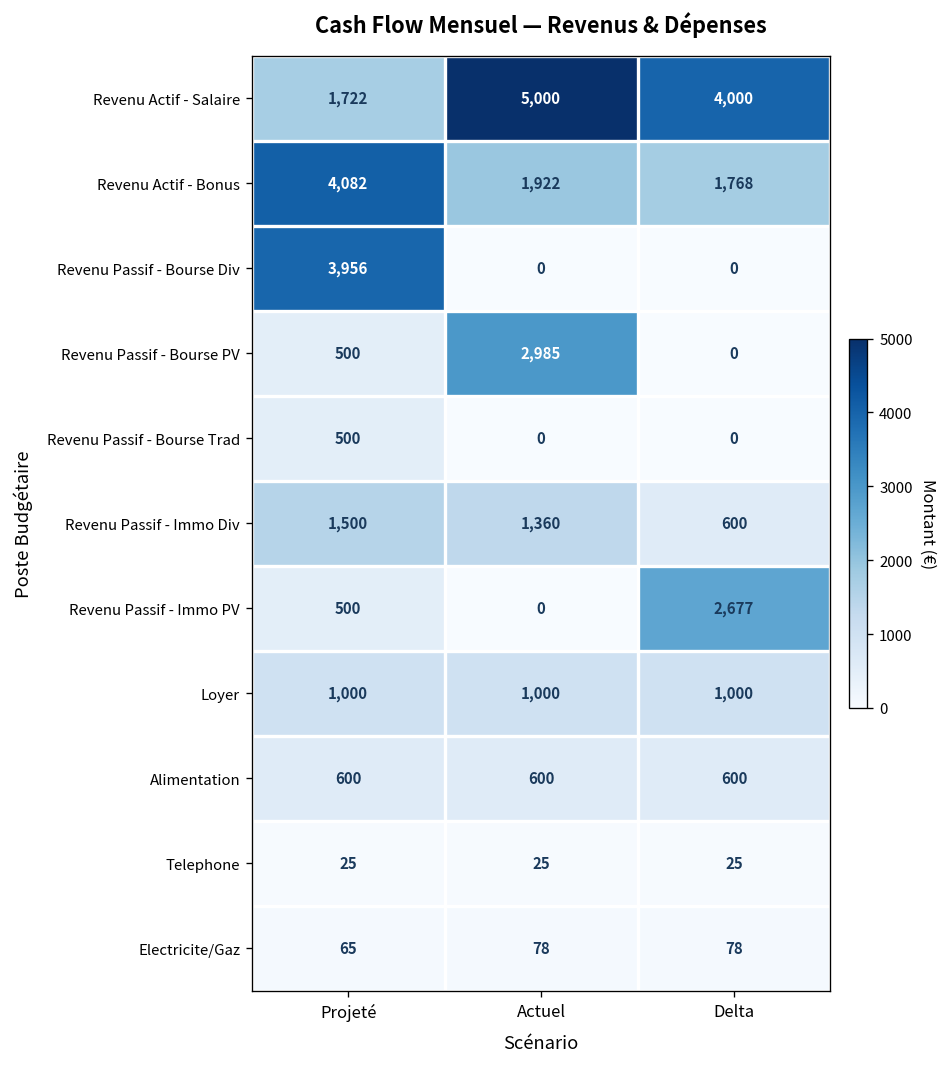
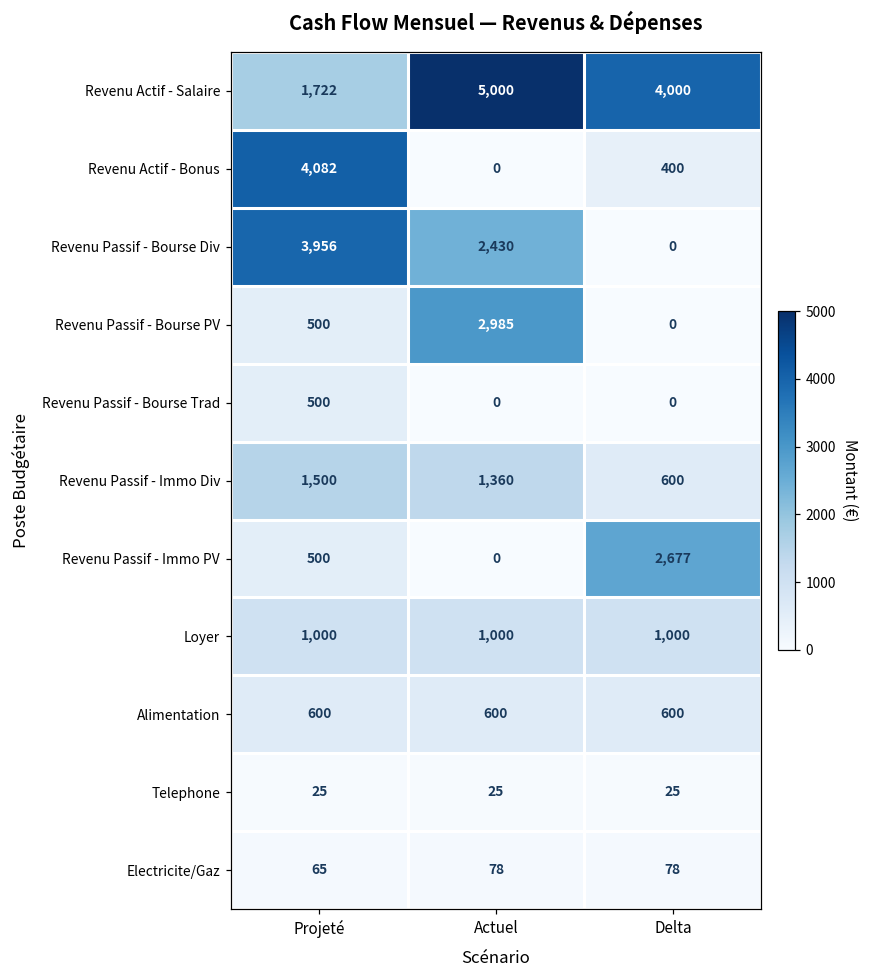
  {
    "Revenu Actif - Salaire": {
      "Projeté": "1,722",
      "Actuel": "5,000",
      "Delta": "4,000"
    },
    "Revenu Actif - Bonus": {
      "Projeté": "4,082",
-     "Actuel": "1,922",
-     "Delta": "1,768"
+     "Actuel": "0",
+     "Delta": "400"
    },
    "Revenu Passif - Bourse Div": {
      "Projeté": "3,956",
-     "Actuel": "0",
+     "Actuel": "2,430",
      "Delta": "0"
    },
    "Revenu Passif - Bourse PV": {
      "Projeté": "500",
      "Actuel": "2,985",
      "Delta": "0"
    },
    "Revenu Passif - Bourse Trad": {
      "Projeté": "500",
      "Actuel": "0",
      "Delta": "0"
    },
    "Revenu Passif - Immo Div": {
      "Projeté": "1,500",
      "Actuel": "1,360",
      "Delta": "600"
    },
    "Revenu Passif - Immo PV": {
      "Projeté": "500",
      "Actuel": "0",
      "Delta": "2,677"
    },
    "Loyer": {
      "Projeté": "1,000",
      "Actuel": "1,000",
      "Delta": "1,000"
    },
    "Alimentation": {
      "Projeté": "600",
      "Actuel": "600",
      "Delta": "600"
    },
    "Telephone": {
      "Projeté": "25",
      "Actuel": "25",
      "Delta": "25"
    },
    "Electricite/Gaz": {
      "Projeté": "65",
      "Actuel": "78",
      "Delta": "78"
    }
  }
